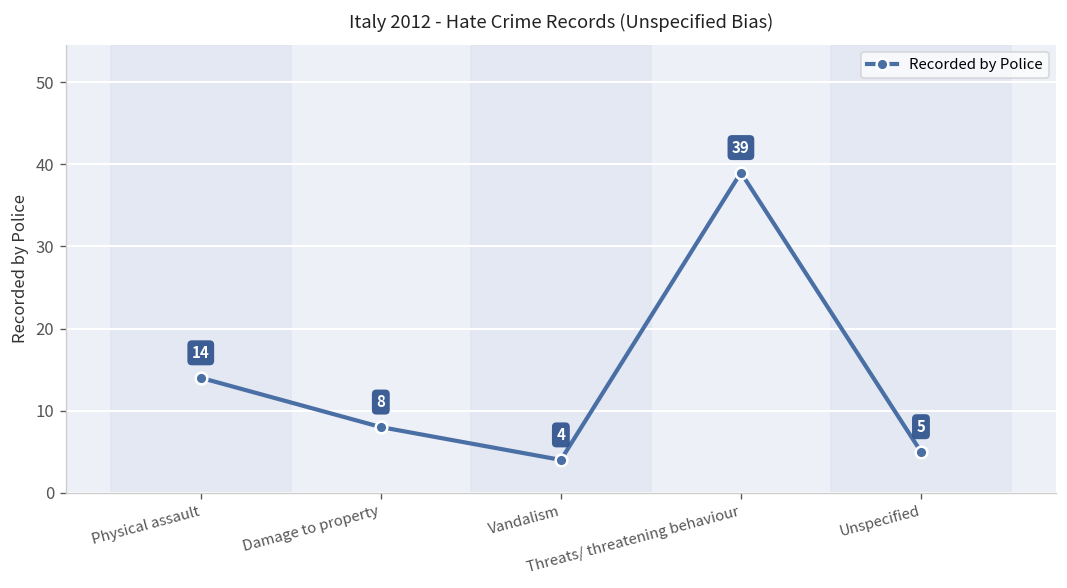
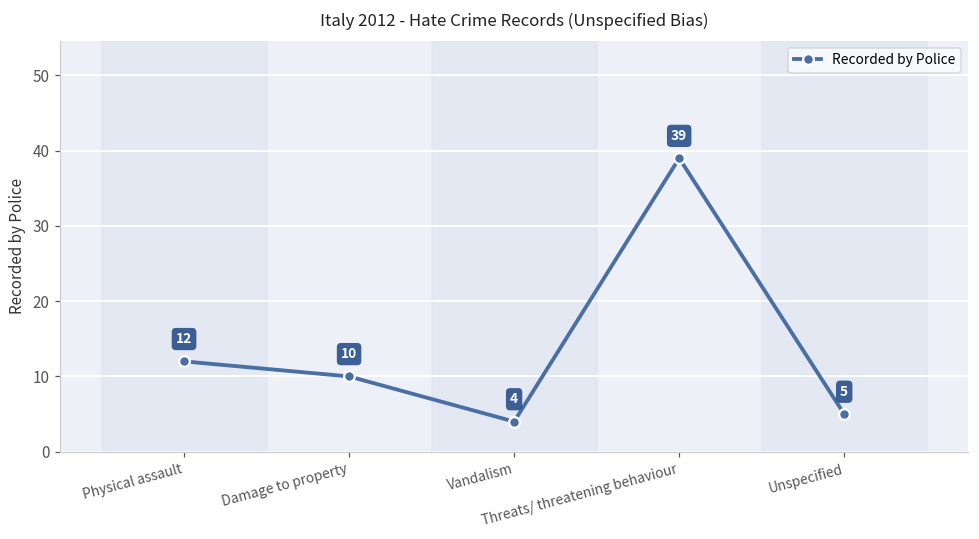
  {
-   "Physical assault": 14,
-   "Damage to property": 8
+   "Physical assault": 12,
+   "Damage to property": 10
  }
